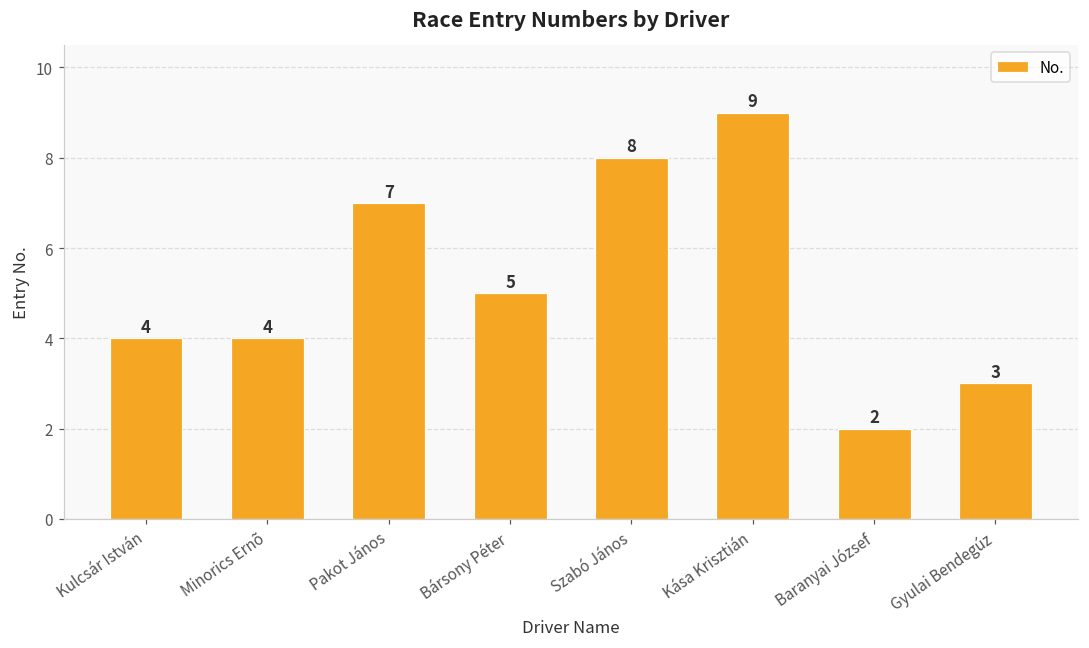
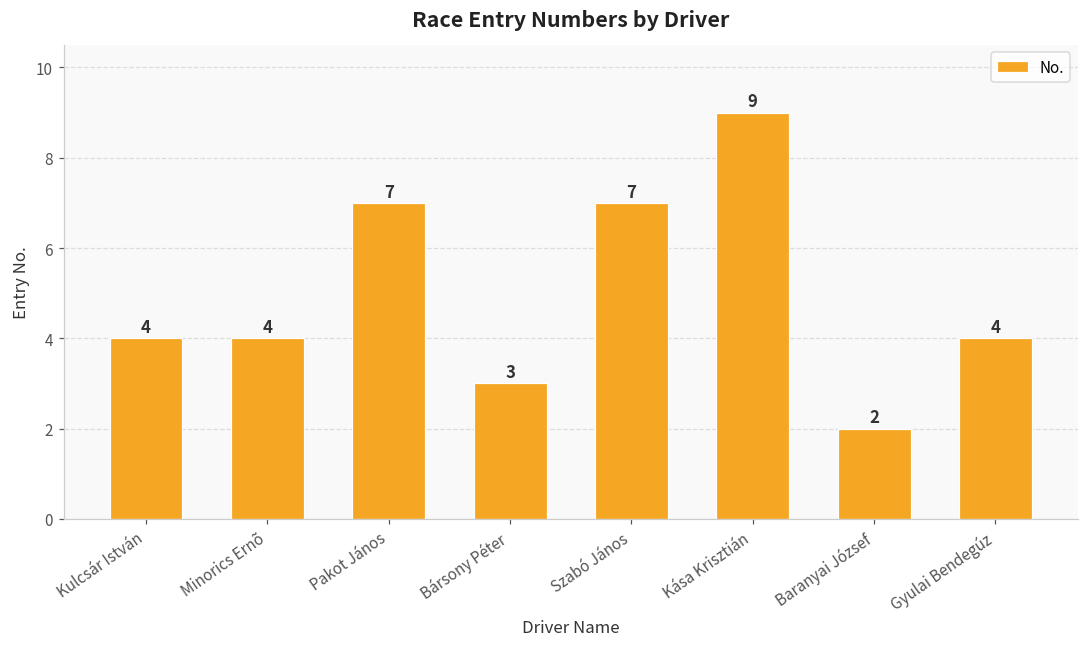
  {
    "Kulcsár István": 4,
    "Minorics Ernõ": 4,
    "Pakot János": 7,
-   "Bársony Péter": 5,
-   "Szabó János": 8,
+   "Bársony Péter": 3,
+   "Szabó János": 7,
    "Kása Krisztián": 9,
    "Baranyai József": 2,
-   "Gyulai Bendegúz": 3
+   "Gyulai Bendegúz": 4
  }
